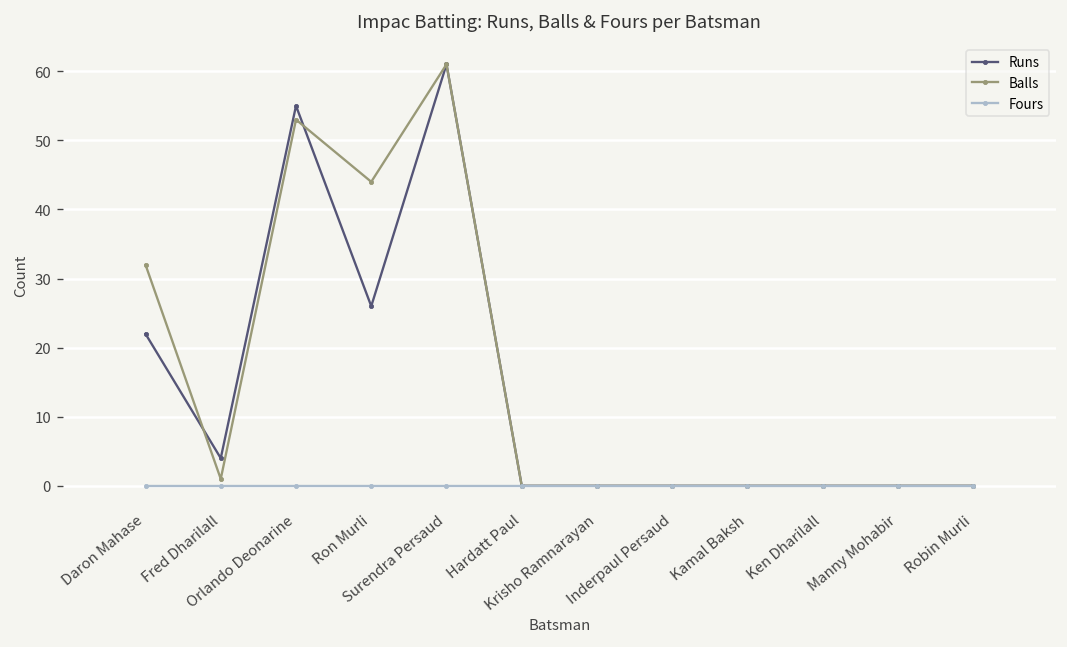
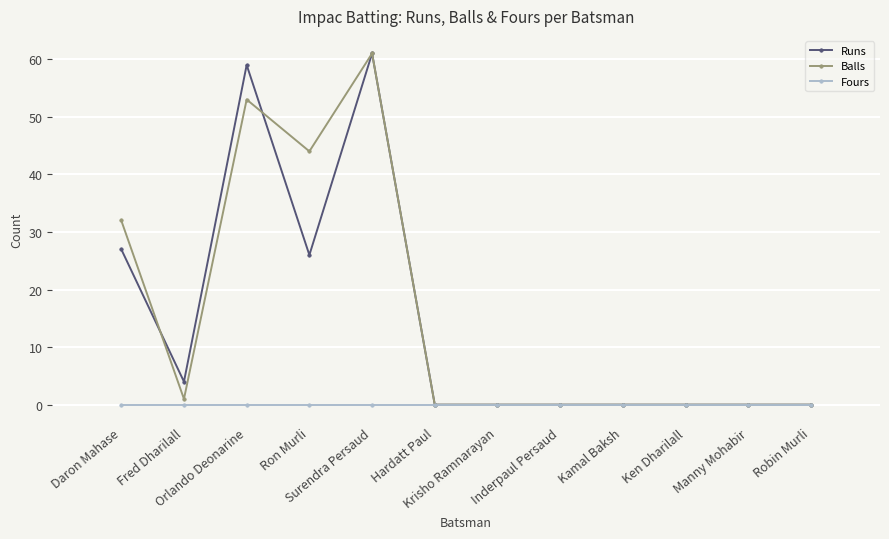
  {
    "Runs": {
-     "Daron Mahase": 22,
+     "Daron Mahase": 27,
      "Fred Dharilall": 4,
-     "Orlando Deonarine": 55,
+     "Orlando Deonarine": 59,
      "Ron Murli": 26
    },
    "Balls": {
      "Daron Mahase": 32,
      "Fred Dharilall": 1,
      "Orlando Deonarine": 53,
      "Ron Murli": 44
    },
    "Fours": {
      "Daron Mahase": 0,
      "Fred Dharilall": 0,
      "Orlando Deonarine": 0,
      "Ron Murli": 0,
      "Surendra Persaud": 0
    }
  }
